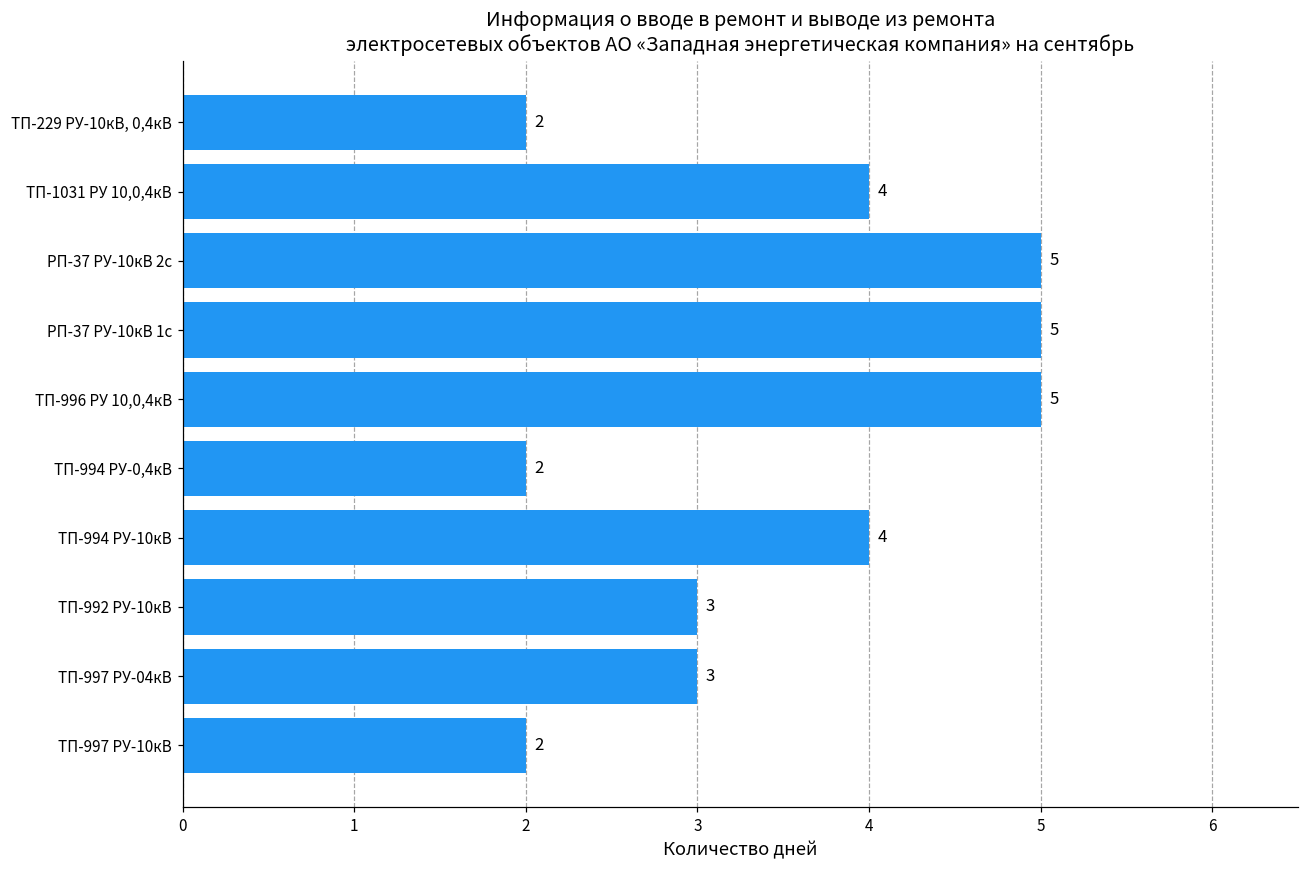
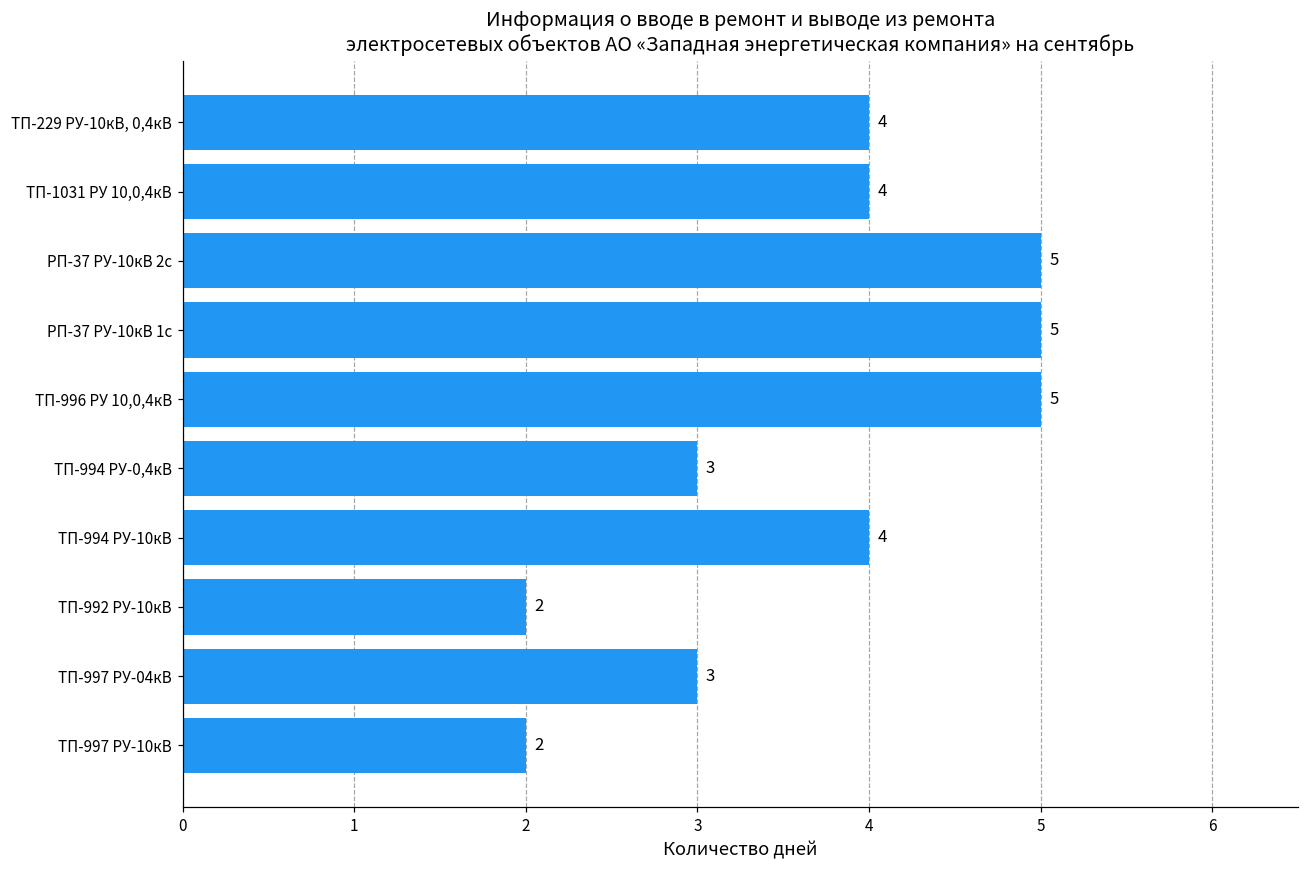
  {
-   "ТП-229 РУ-10кВ, 0,4кВ": 2,
+   "ТП-229 РУ-10кВ, 0,4кВ": 4,
    "ТП-1031 РУ 10,0,4кВ": 4,
    "РП-37 РУ-10кВ 2с": 5,
    "РП-37 РУ-10кВ 1с": 5,
    "ТП-996 РУ 10,0,4кВ": 5,
-   "ТП-994 РУ-0,4кВ": 2,
+   "ТП-994 РУ-0,4кВ": 3,
    "ТП-994 РУ-10кВ": 4,
-   "ТП-992 РУ-10кВ": 3,
+   "ТП-992 РУ-10кВ": 2,
    "ТП-997 РУ-04кВ": 3,
    "ТП-997 РУ-10кВ": 2
  }
